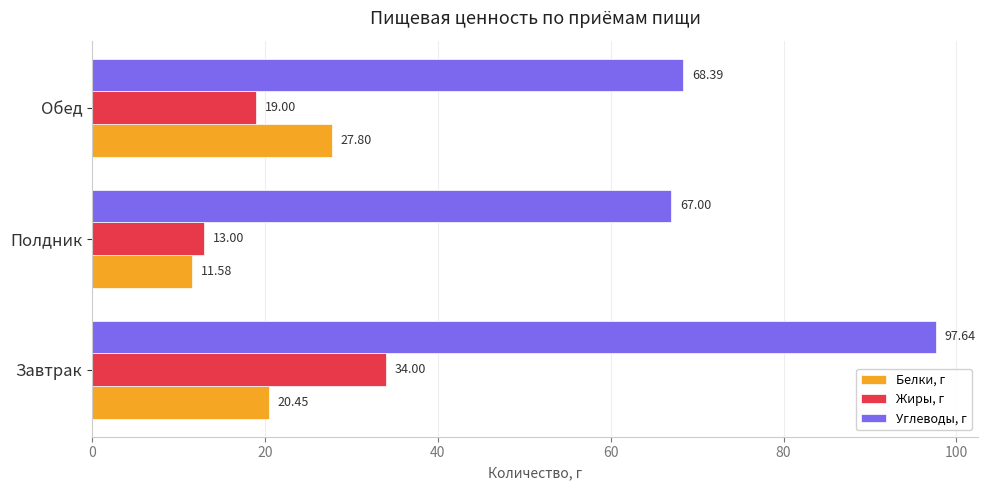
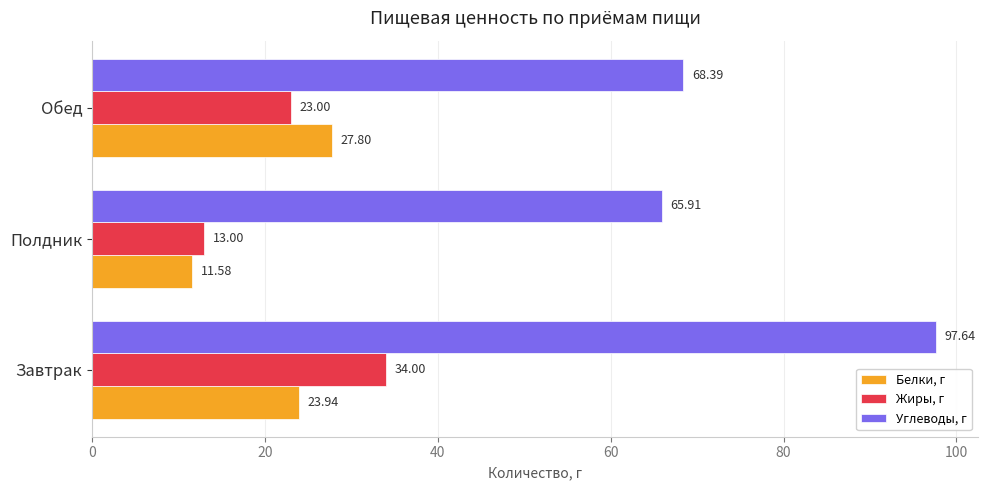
  {
    "Белки, г": {
      "Обед": 27.80,
      "Полдник": 11.58,
-     "Завтрак": 20.45
+     "Завтрак": 23.94
    },
    "Жиры, г": {
-     "Обед": 19.00,
+     "Обед": 23.00,
      "Полдник": 13.00,
      "Завтрак": 34.00
    },
    "Углеводы, г": {
      "Обед": 68.39,
-     "Полдник": 67.00,
+     "Полдник": 65.91,
      "Завтрак": 97.64
    }
  }
